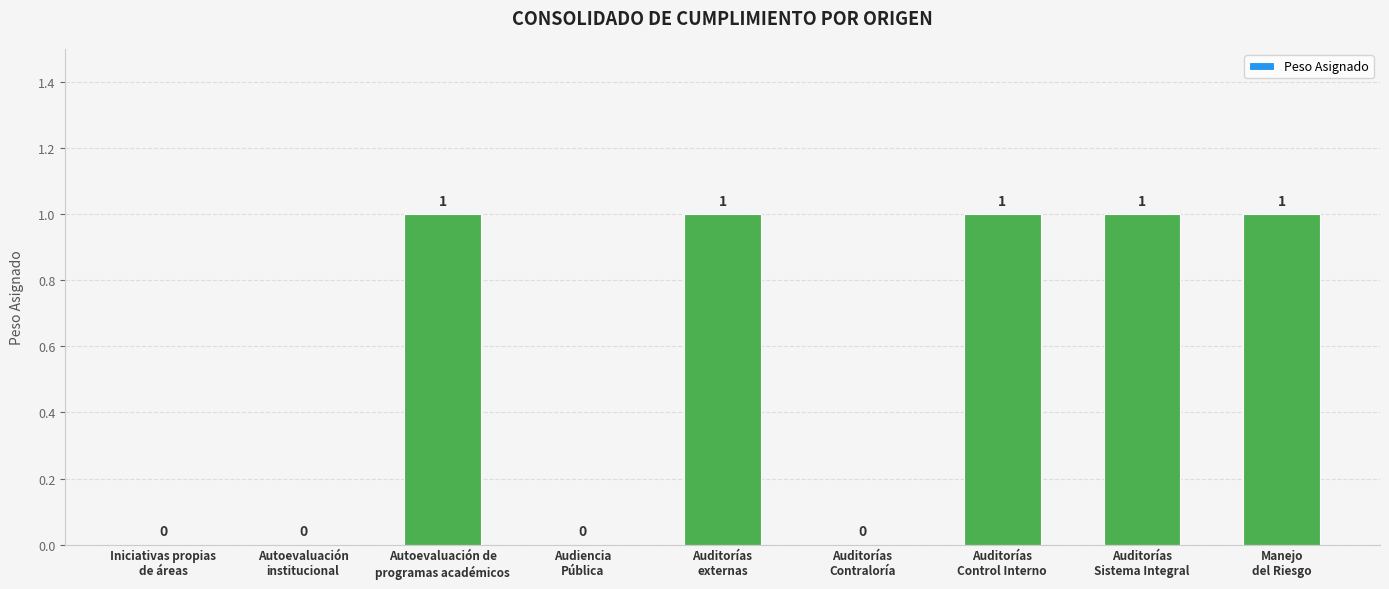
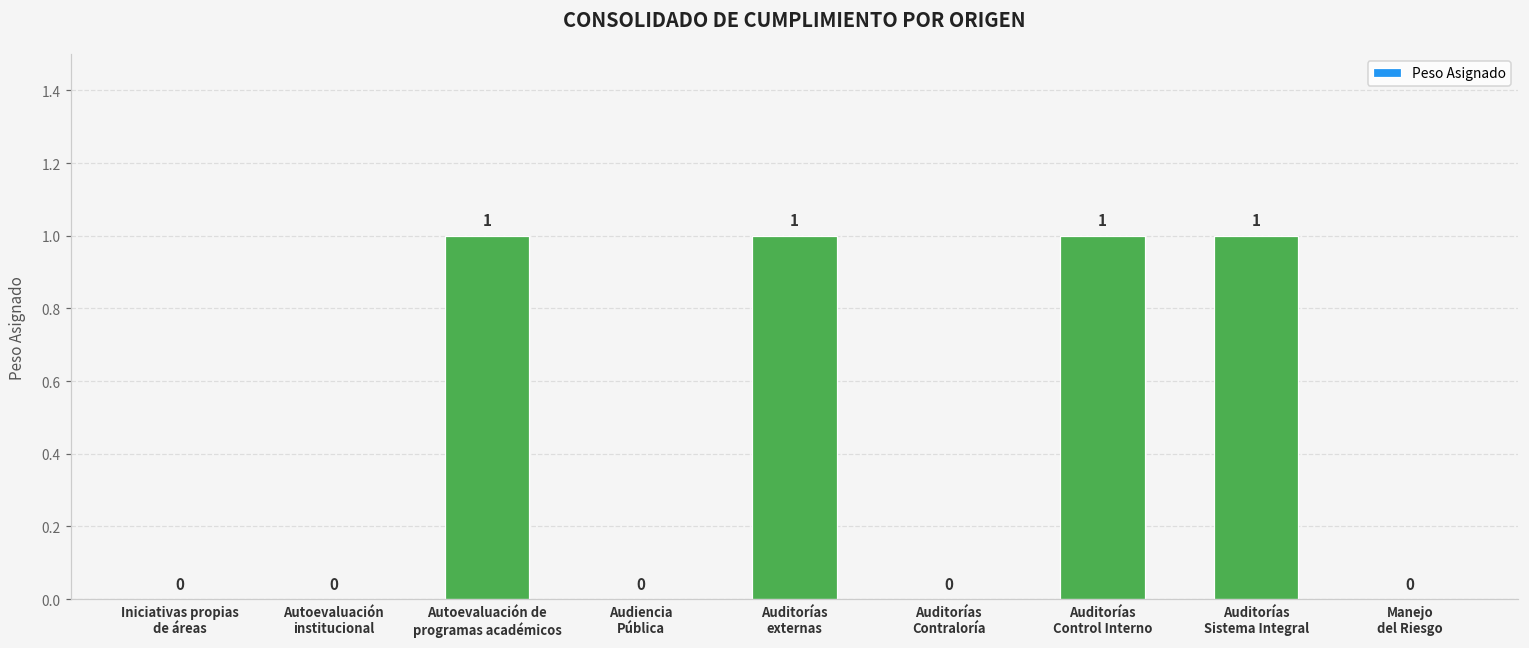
  {
    "Iniciativas propias de áreas": 0,
    "Autoevaluación institucional": 0,
    "Autoevaluación de programas académicos": 1,
    "Audiencia Pública": 0,
    "Auditorías externas": 1,
    "Auditorías Contraloría": 0,
    "Auditorías Control Interno": 1,
    "Auditorías Sistema Integral": 1,
-   "Manejo del Riesgo": 1
+   "Manejo del Riesgo": 0
  }
